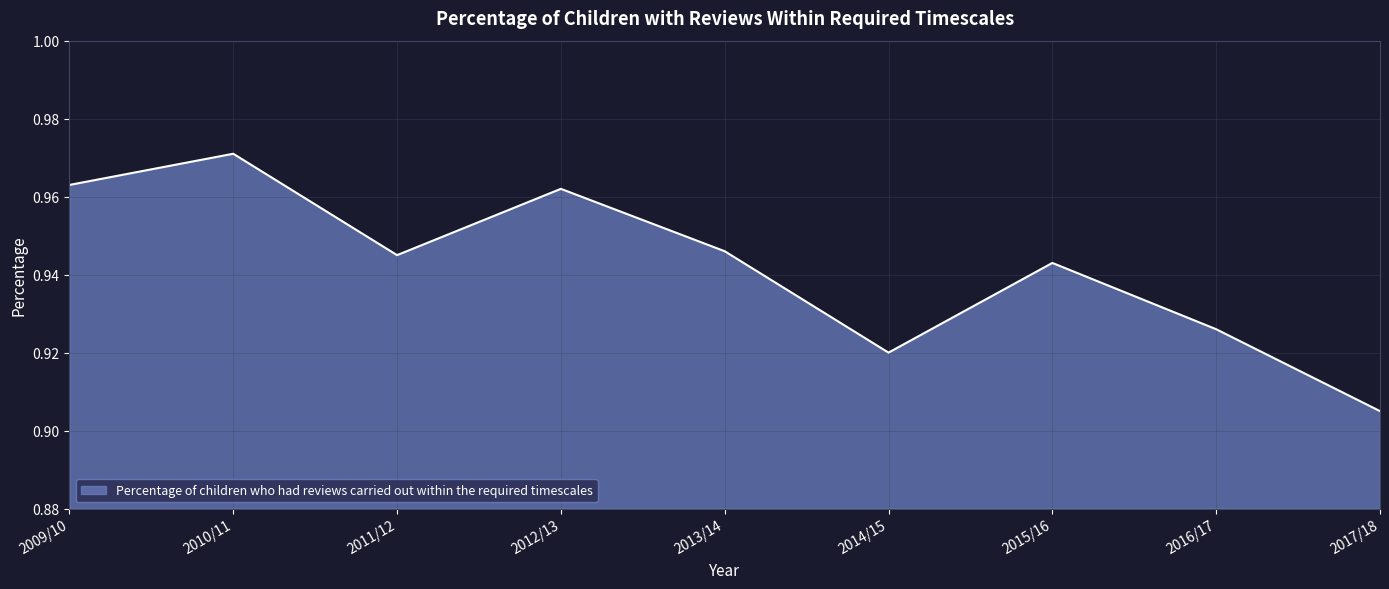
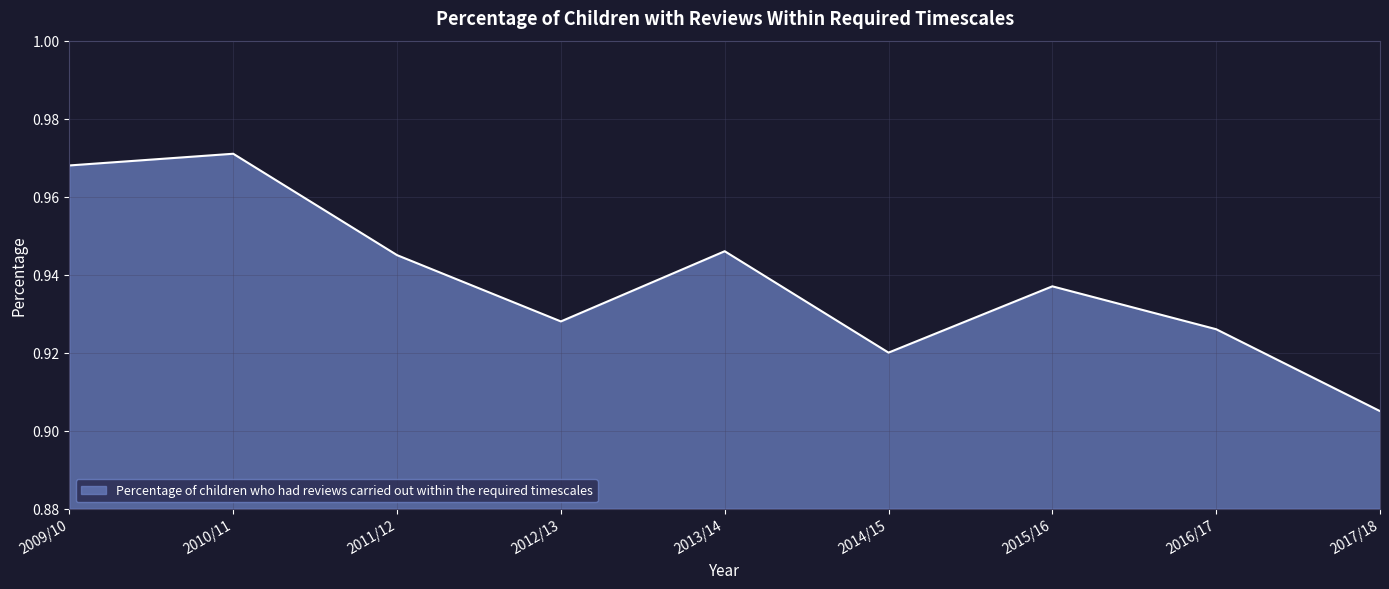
  {
-   "2009/10": 0.963,
+   "2009/10": 0.968,
    "2010/11": 0.971,
    "2011/12": 0.945,
-   "2012/13": 0.962,
+   "2012/13": 0.928,
    "2013/14": 0.946,
    "2014/15": 0.920,
-   "2015/16": 0.943,
+   "2015/16": 0.937,
    "2016/17": 0.926,
    "2017/18": 0.905
  }
